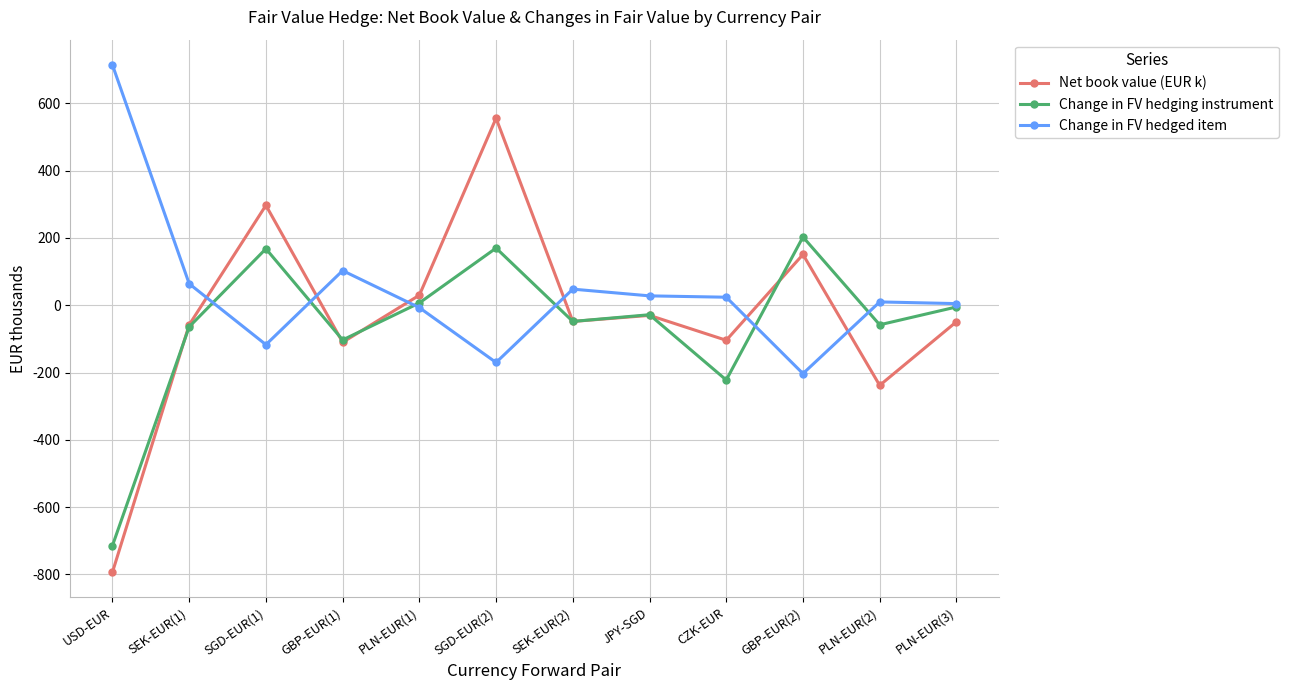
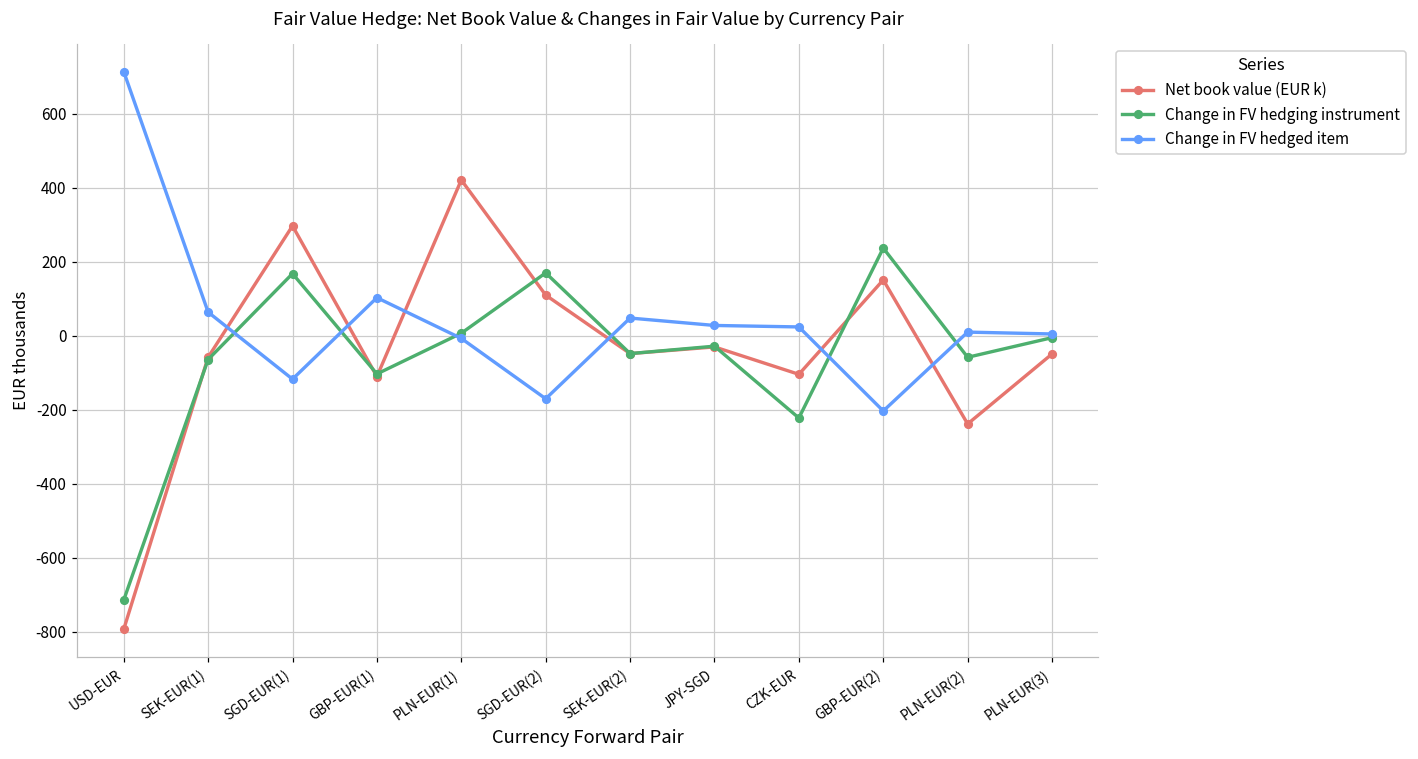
  {
    "Net book value (EUR k)": {
      "USD-EUR": -790,
      "SGD-EUR(1)": 300,
-     "PLN-EUR(1)": 30,
-     "SGD-EUR(2)": 560,
+     "PLN-EUR(1)": 420,
+     "SGD-EUR(2)": 110,
      "CZK-EUR": -100,
      "GBP-EUR(2)": 150,
      "PLN-EUR(2)": -240,
      "PLN-EUR(3)": -50
    },
    "Change in FV hedging instrument": {
      "USD-EUR": -710,
      "SGD-EUR(1)": 170,
      "PLN-EUR(1)": 10,
      "SGD-EUR(2)": 170,
      "CZK-EUR": -220,
-     "GBP-EUR(2)": 200,
+     "GBP-EUR(2)": 240,
      "PLN-EUR(2)": -60,
      "PLN-EUR(3)": -10
    },
    "Change in FV hedged item": {
      "USD-EUR": 710,
      "SEK-EUR(1)": 60,
      "SGD-EUR(1)": -120,
      "GBP-EUR(1)": 100,
      "PLN-EUR(1)": -10,
      "SGD-EUR(2)": -170,
      "SEK-EUR(2)": 50,
      "JPY-SGD": 30,
      "CZK-EUR": 20,
      "GBP-EUR(2)": -200,
      "PLN-EUR(2)": 10,
      "PLN-EUR(3)": 10
    }
  }
